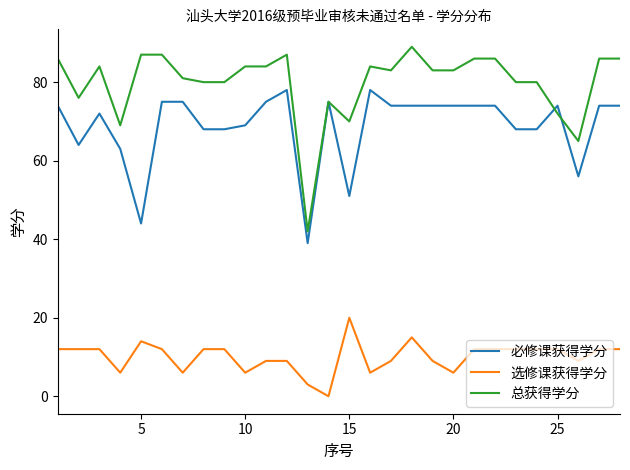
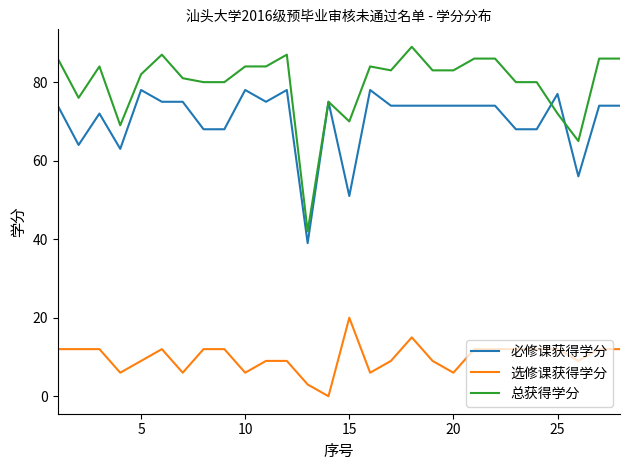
  {
    "必修课获得学分": {
-     "5": 44,
-     "10": 69,
+     "5": 78,
+     "10": 78,
      "15": 51,
      "20": 74,
-     "25": 74
+     "25": 77
    },
    "选修课获得学分": {
-     "5": 14,
+     "5": 9,
      "10": 6,
      "15": 20,
      "20": 6
    },
    "总获得学分": {
-     "5": 87,
+     "5": 82,
      "10": 84,
      "15": 70,
      "20": 83,
      "25": 72
    }
  }
